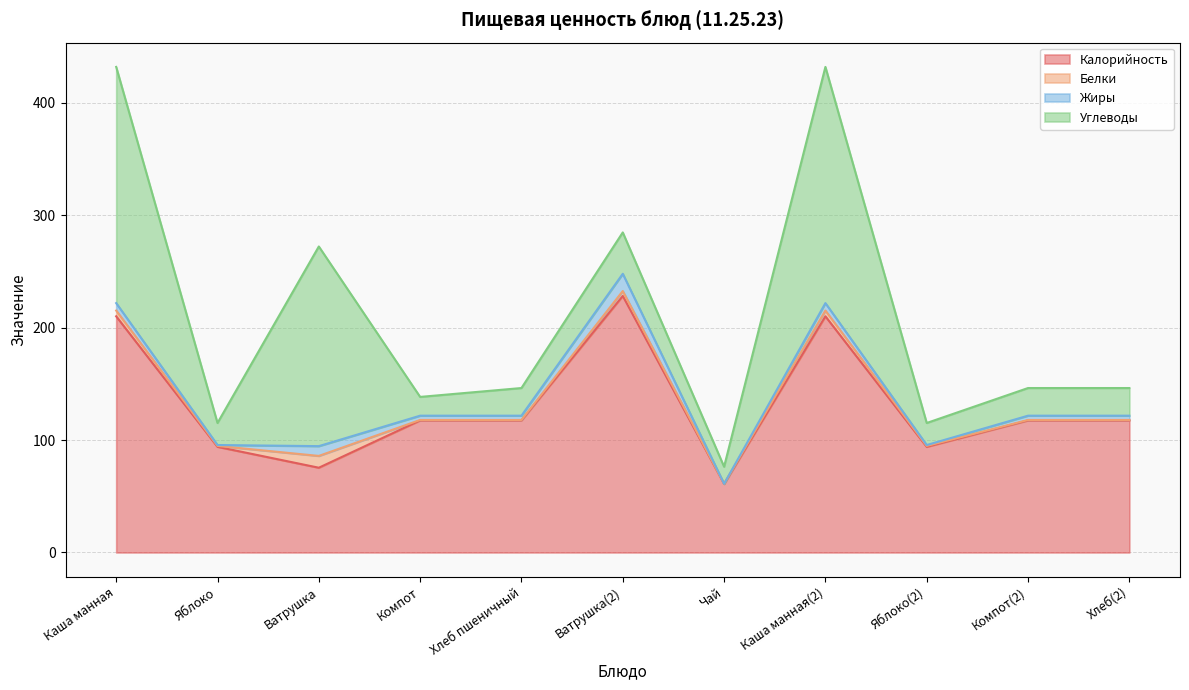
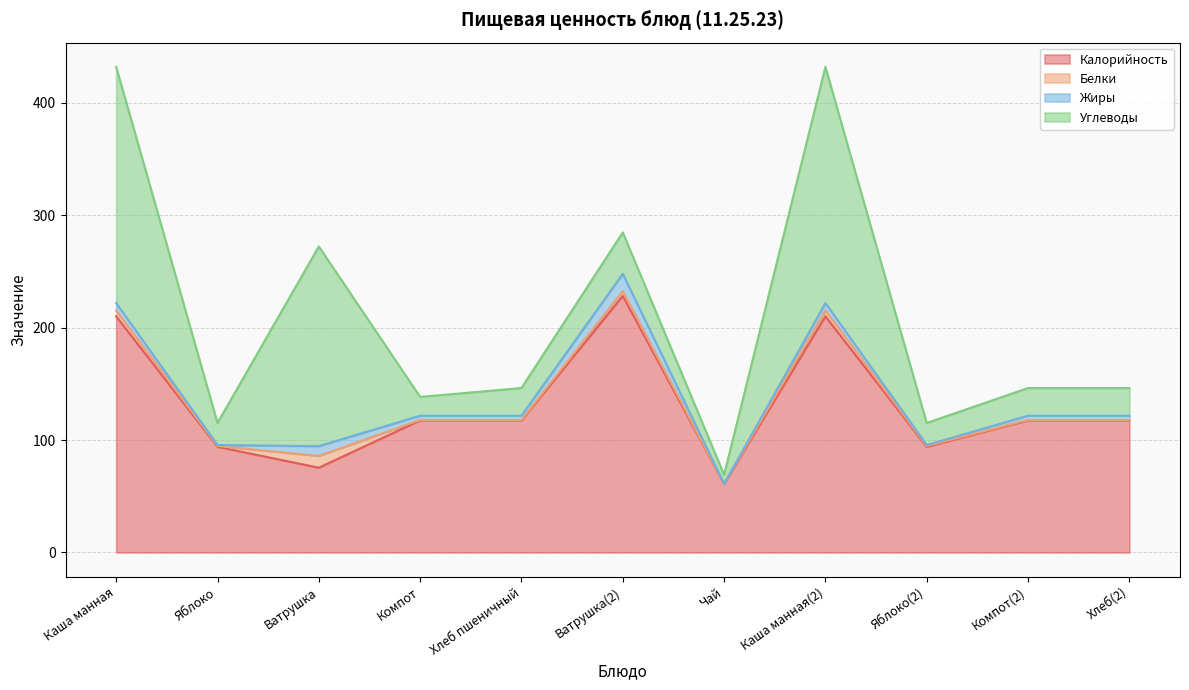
  {
    "Жиры": {
      "Каша манная": 7,
      "Ватрушка": 9,
      "Компот": 4,
      "Хлеб пшеничный": 4,
      "Ватрушка(2)": 15,
      "Каша манная(2)": 7,
      "Компот(2)": 4,
      "Хлеб(2)": 4
    },
    "Углеводы": {
      "Каша манная": 210,
      "Яблоко": 20,
      "Ватрушка": 178,
      "Компот": 17,
      "Хлеб пшеничный": 25,
      "Ватрушка(2)": 37,
-     "Чай": 15,
+     "Чай": 8,
      "Каша манная(2)": 210,
      "Яблоко(2)": 20,
      "Компот(2)": 25,
      "Хлеб(2)": 25
    }
  }
